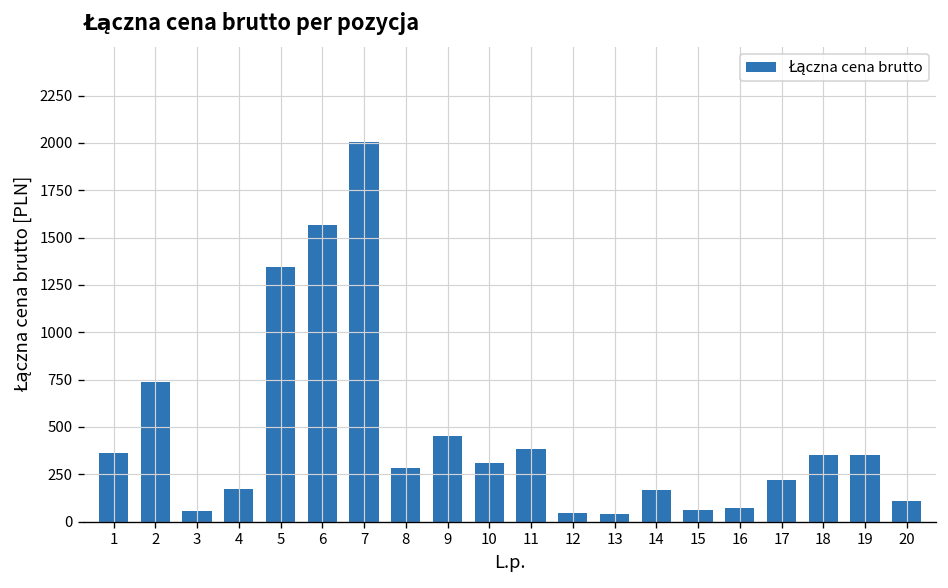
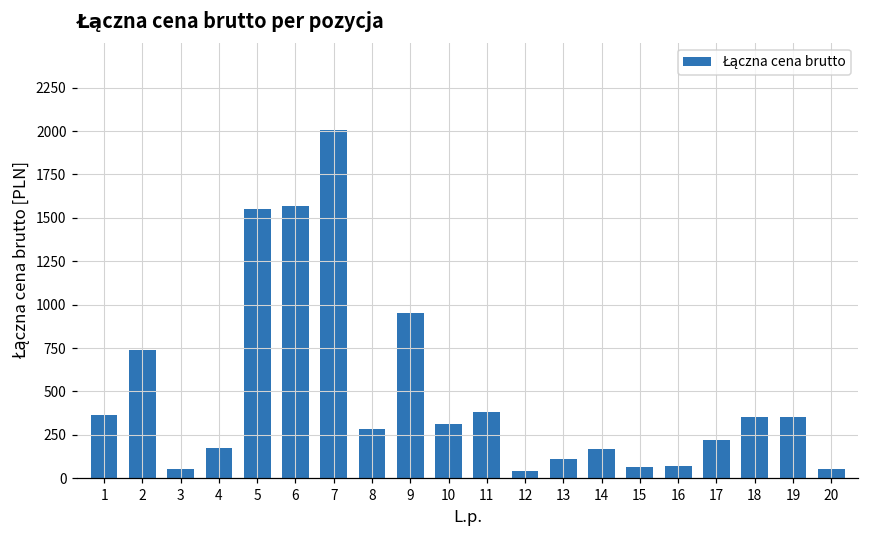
  {
    "1": 360,
    "2": 740,
    "3": 50,
    "4": 170,
-   "5": 1350,
+   "5": 1550,
    "6": 1570,
    "7": 2010,
    "8": 280,
-   "9": 450,
+   "9": 950,
    "10": 310,
    "11": 380,
    "12": 40,
-   "13": 40,
+   "13": 110,
    "14": 170,
    "15": 60,
    "16": 70,
    "17": 220,
    "18": 350,
    "19": 350,
-   "20": 110
+   "20": 60
  }
